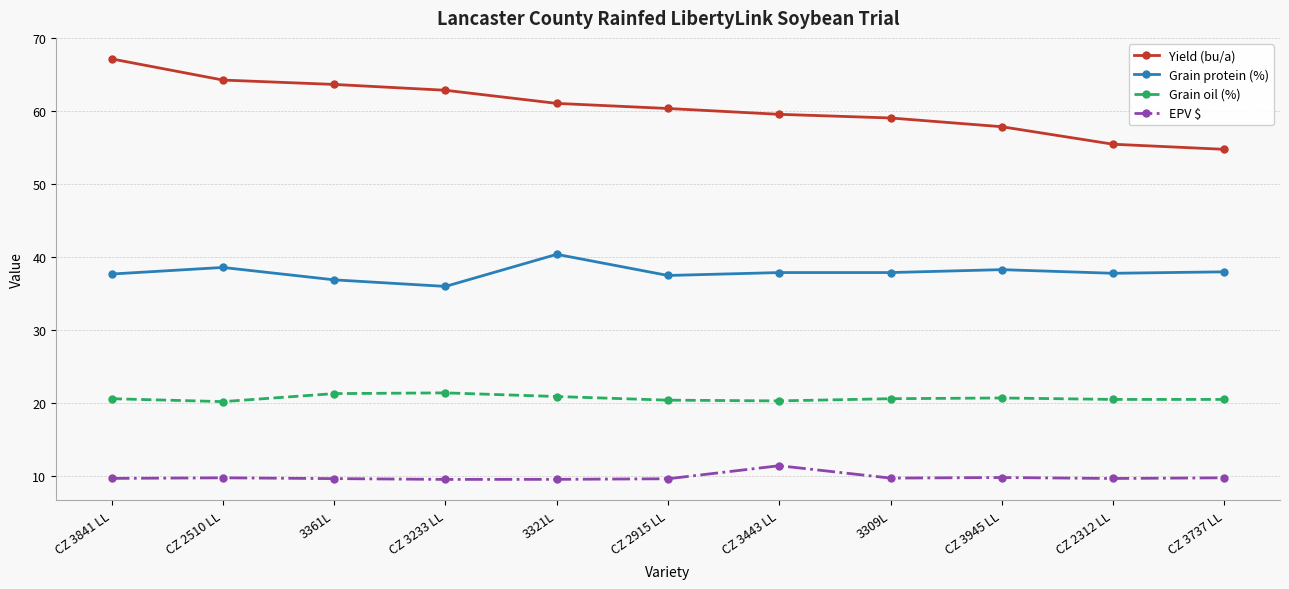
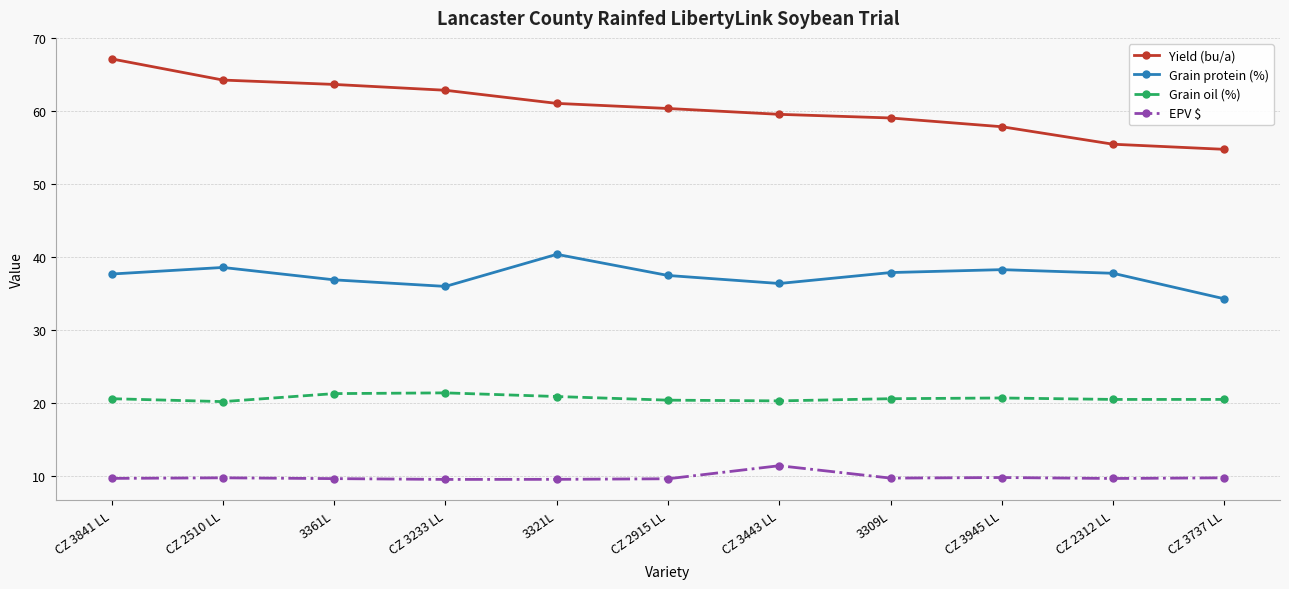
  {
    "Yield (bu/a)": {
      "CZ 3841 LL": 67,
      "CZ 2510 LL": 64,
      "3361L": 64,
      "CZ 3233 LL": 63,
      "3321L": 61,
      "CZ 2915 LL": 60,
      "CZ 3443 LL": 60,
      "3309L": 59,
      "CZ 3945 LL": 58,
      "CZ 2312 LL": 56,
      "CZ 3737 LL": 55
    },
    "Grain protein (%)": {
      "CZ 3841 LL": 38,
      "CZ 2510 LL": 39,
      "3361L": 37,
      "CZ 3233 LL": 36,
      "3321L": 40,
      "CZ 2915 LL": 38,
-     "CZ 3443 LL": 38,
+     "CZ 3443 LL": 36,
      "3309L": 38,
      "CZ 3945 LL": 38,
      "CZ 2312 LL": 38,
-     "CZ 3737 LL": 38
+     "CZ 3737 LL": 34
    },
    "Grain oil (%)": {
      "CZ 3841 LL": 21,
      "CZ 2510 LL": 20,
      "3361L": 21,
      "CZ 3233 LL": 21,
      "3321L": 21,
      "CZ 2915 LL": 20,
      "CZ 3443 LL": 20,
      "3309L": 21,
      "CZ 3945 LL": 21,
      "CZ 2312 LL": 21,
      "CZ 3737 LL": 21
    },
    "EPV $": {
      "CZ 3841 LL": 10,
      "CZ 2510 LL": 10,
      "3361L": 10,
      "CZ 3233 LL": 10,
      "3321L": 10,
      "CZ 2915 LL": 10,
      "CZ 3443 LL": 11,
      "3309L": 10,
      "CZ 3945 LL": 10,
      "CZ 2312 LL": 10,
      "CZ 3737 LL": 10
    }
  }
